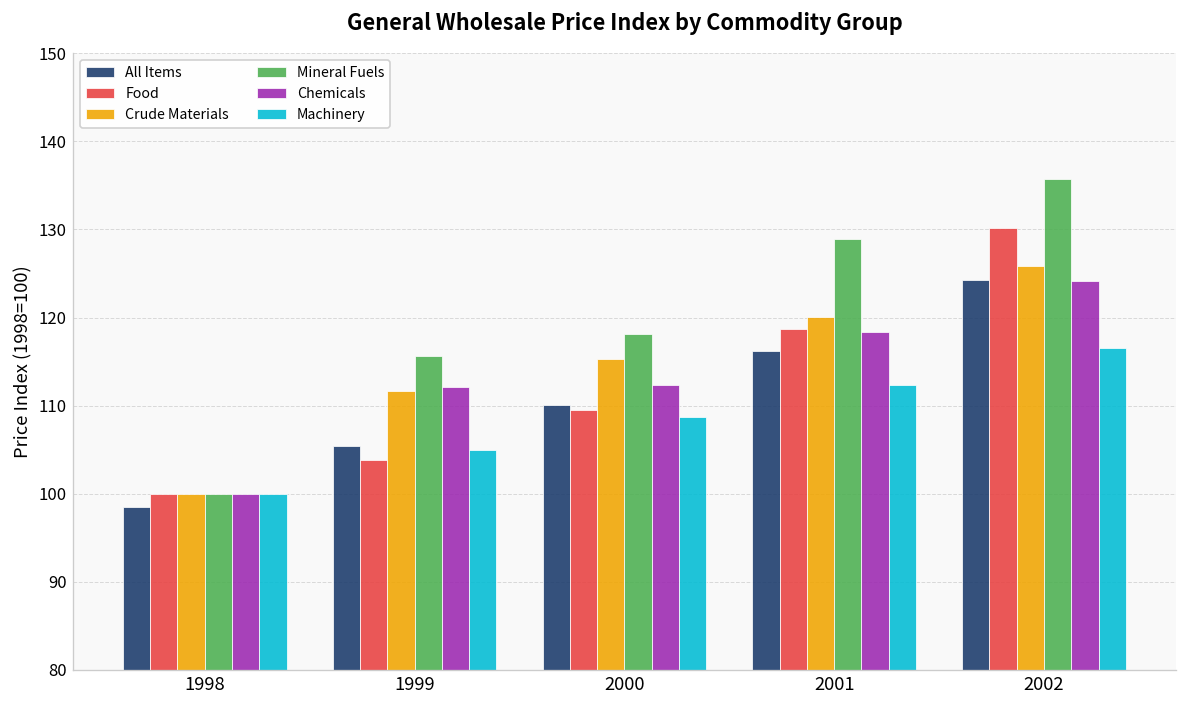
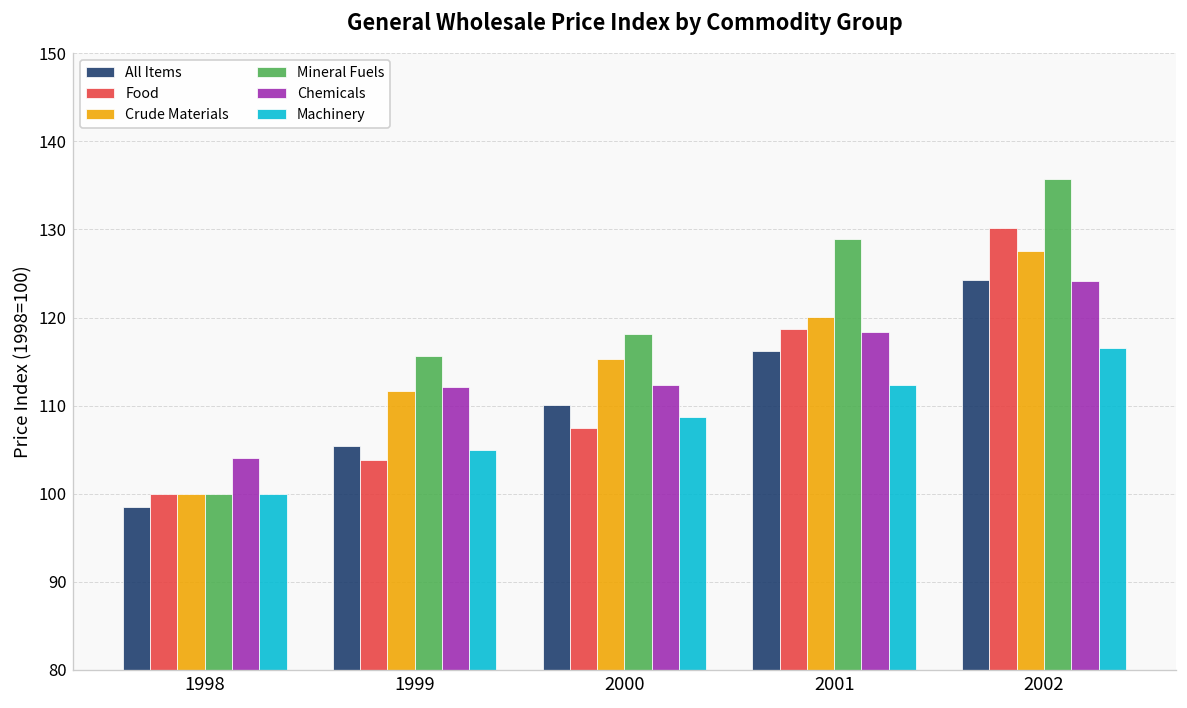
  {
    "All Items": {
      "1998": 99,
      "1999": 105,
      "2000": 110,
      "2001": 116,
      "2002": 124
    },
    "Food": {
      "1998": 100,
      "1999": 104,
-     "2000": 110,
+     "2000": 107,
      "2001": 119,
      "2002": 130
    },
    "Crude Materials": {
      "1998": 100,
      "1999": 112,
      "2000": 115,
      "2001": 120,
-     "2002": 126
+     "2002": 128
    },
    "Mineral Fuels": {
      "1998": 100,
      "1999": 116,
      "2000": 118,
      "2001": 129,
      "2002": 136
    },
    "Chemicals": {
-     "1998": 100,
+     "1998": 104,
      "1999": 112,
      "2000": 112,
      "2001": 118,
      "2002": 124
    },
    "Machinery": {
      "1998": 100,
      "1999": 105,
      "2000": 109,
      "2001": 112,
      "2002": 117
    }
  }
